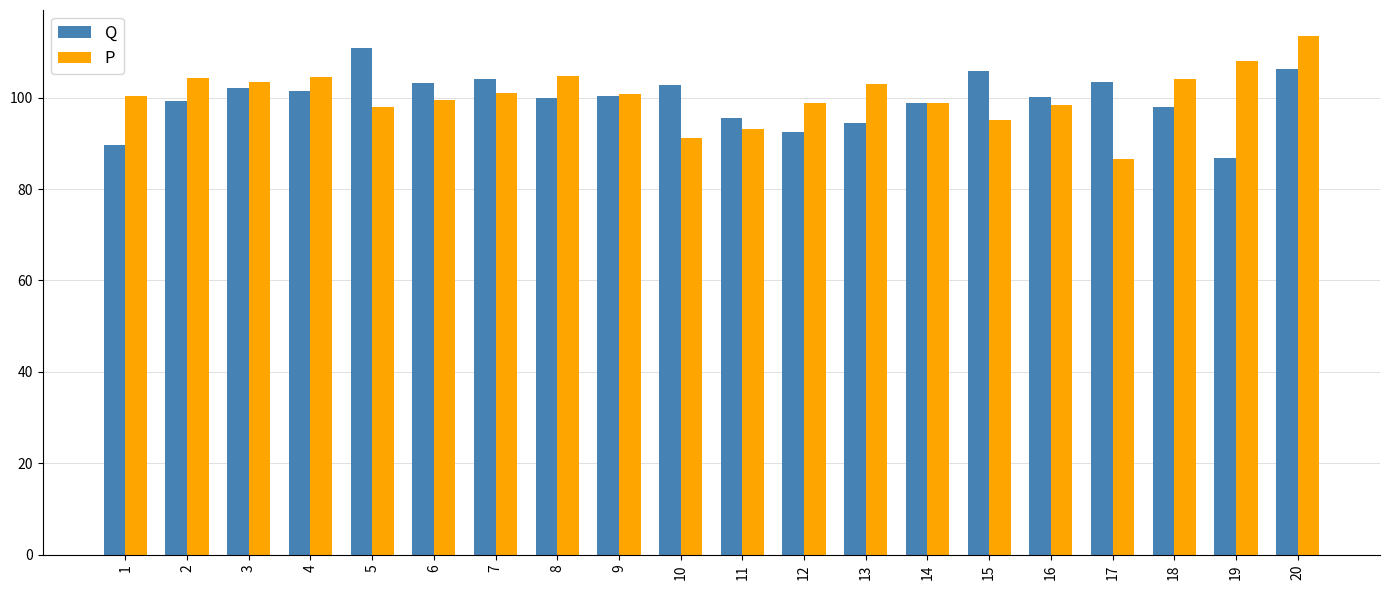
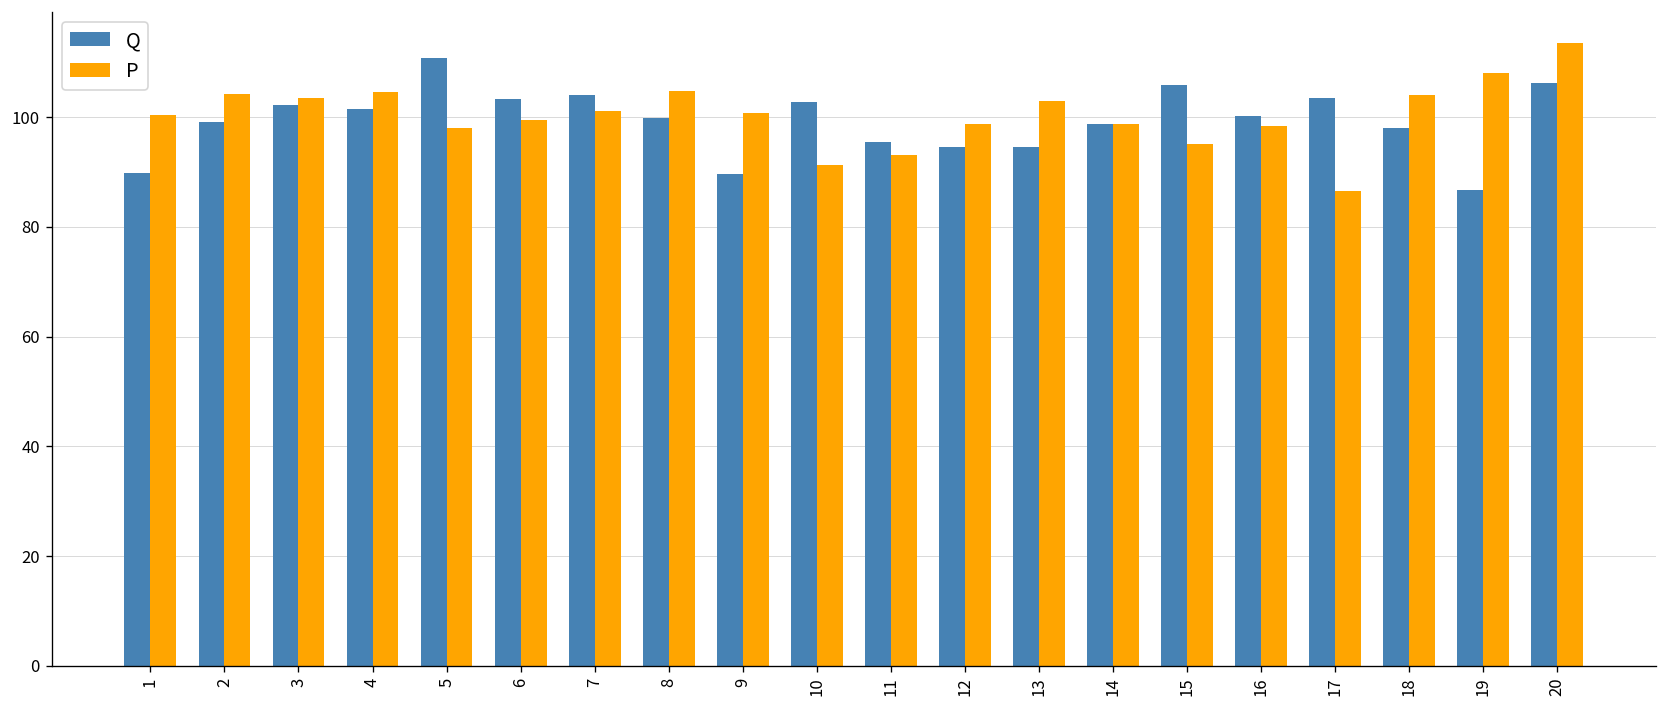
  {
    "Q": {
      "1": 90,
      "2": 99,
      "3": 102,
      "4": 102,
      "5": 111,
      "6": 103,
      "7": 104,
      "8": 100,
-     "9": 100,
+     "9": 90,
      "10": 103,
      "11": 95,
-     "12": 92,
+     "12": 95,
      "13": 95,
      "14": 99,
      "15": 106,
      "16": 100,
      "17": 104,
      "18": 98,
      "19": 87,
      "20": 106
    },
    "P": {
      "1": 100,
      "2": 104,
      "3": 103,
      "4": 105,
      "5": 98,
      "6": 99,
      "7": 101,
      "8": 105,
      "9": 101,
      "10": 91,
      "11": 93,
      "12": 99,
      "13": 103,
      "14": 99,
      "15": 95,
      "16": 98,
      "17": 86,
      "18": 104,
      "19": 108,
      "20": 113
    }
  }
